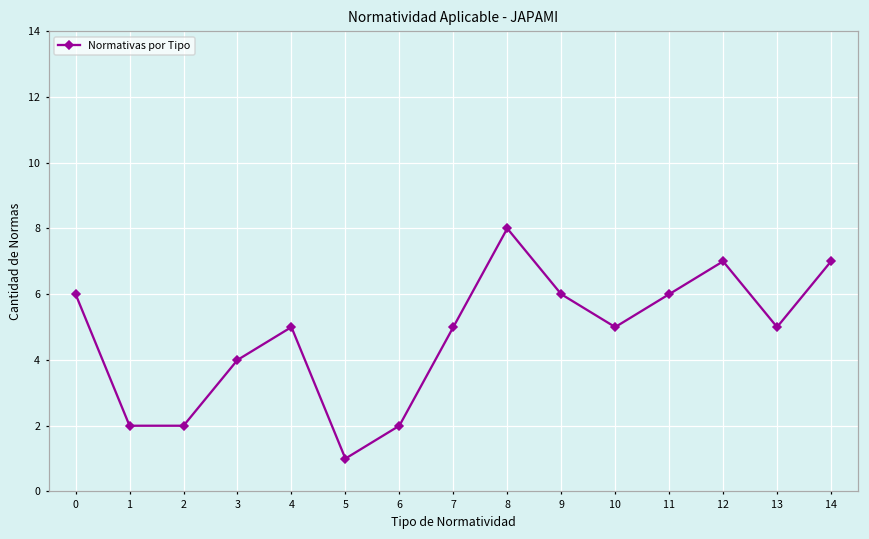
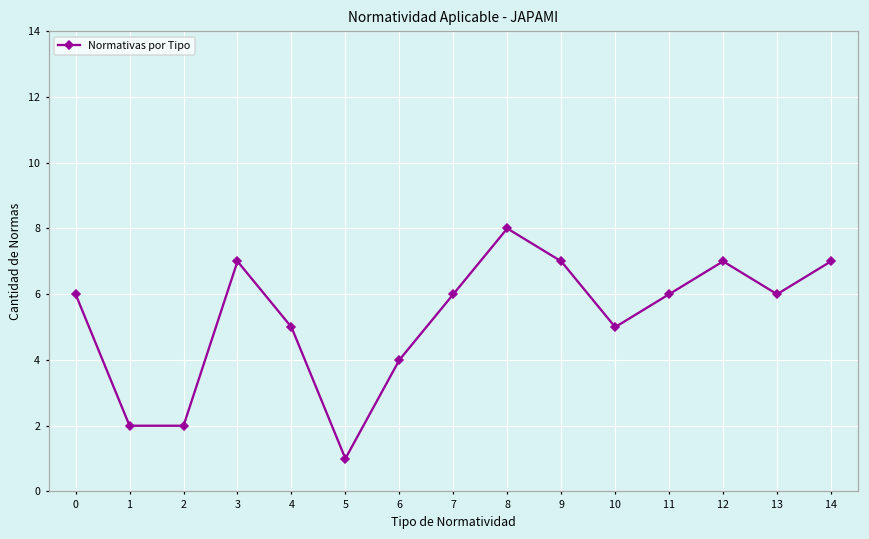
  {
    "0": 6,
    "1": 2,
    "2": 2,
-   "3": 4,
+   "3": 7,
    "4": 5,
    "5": 1,
-   "6": 2,
-   "7": 5,
+   "6": 4,
+   "7": 6,
    "8": 8,
-   "9": 6,
+   "9": 7,
    "10": 5,
    "11": 6,
    "12": 7,
-   "13": 5,
+   "13": 6,
    "14": 7
  }
